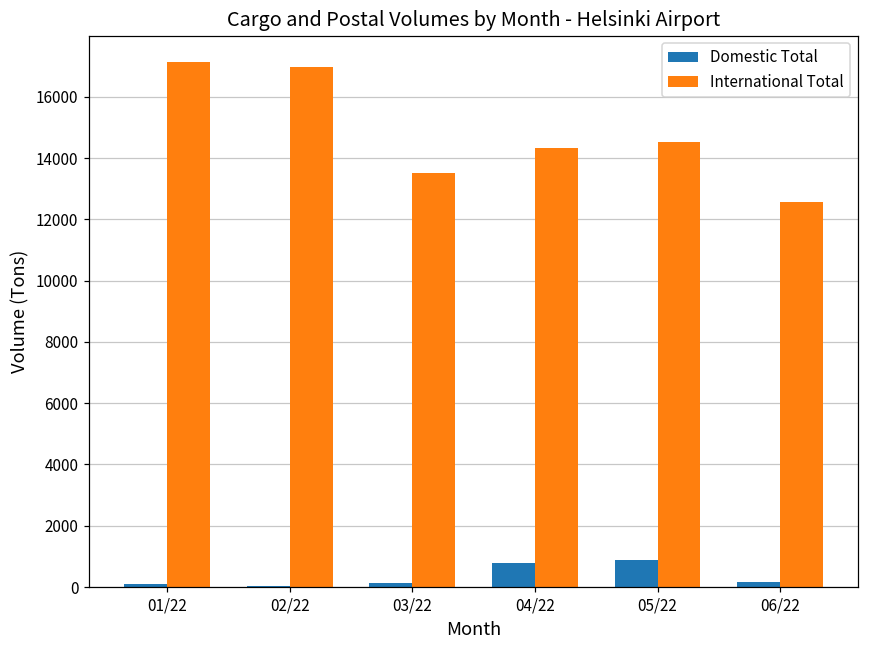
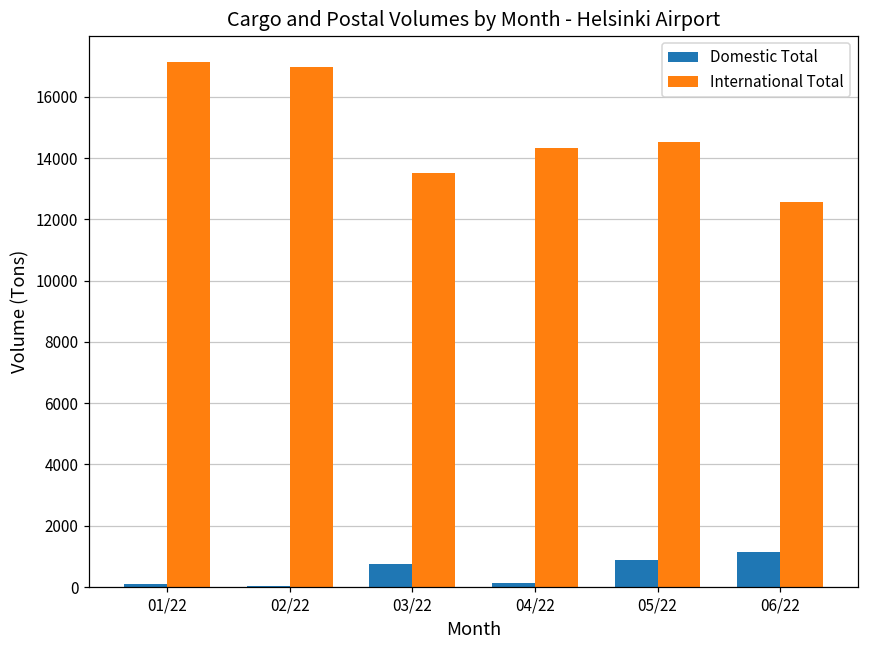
  {
    "Domestic Total": {
      "01/22": 100,
-     "03/22": 100,
-     "04/22": 800,
+     "03/22": 800,
+     "04/22": 100,
      "05/22": 900,
-     "06/22": 200
+     "06/22": 1100
    },
    "International Total": {
      "01/22": 17100,
      "02/22": 17000,
      "03/22": 13500,
      "04/22": 14300,
      "05/22": 14500,
      "06/22": 12600
    }
  }
